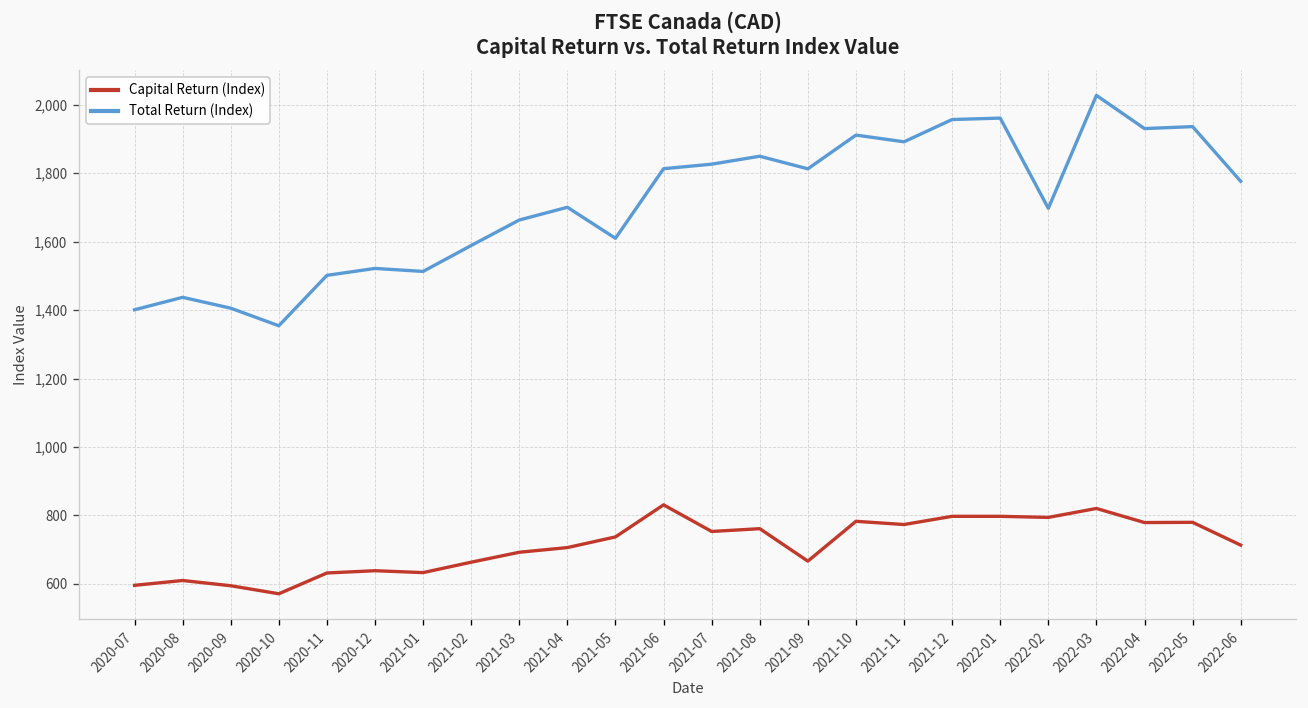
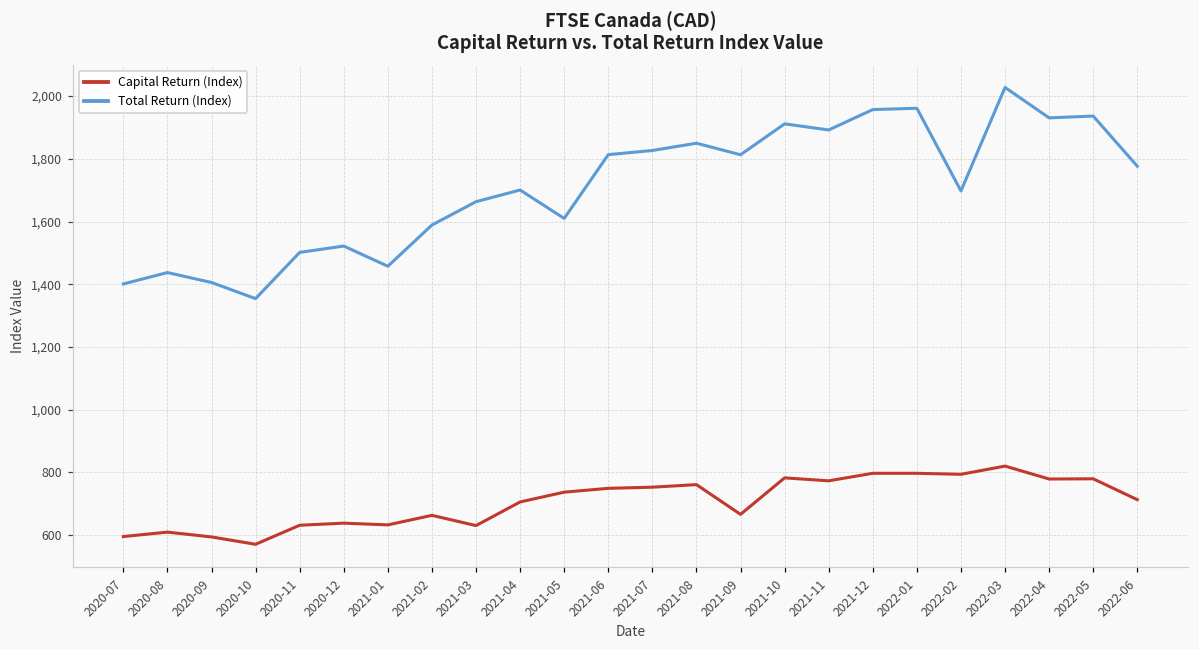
  {
    "Capital Return (Index)": {
      "2020-07": "600",
      "2020-08": "610",
      "2020-09": "590",
      "2020-10": "570",
      "2020-11": "630",
      "2020-12": "640",
      "2021-01": "630",
      "2021-02": "660",
-     "2021-03": "690",
+     "2021-03": "630",
      "2021-04": "710",
      "2021-05": "740",
-     "2021-06": "830",
+     "2021-06": "750",
      "2021-07": "750",
      "2021-08": "760",
      "2021-09": "670",
      "2021-10": "780",
      "2021-11": "770",
      "2021-12": "800",
      "2022-01": "800",
      "2022-02": "790",
      "2022-03": "820",
      "2022-04": "780",
      "2022-05": "780",
      "2022-06": "710"
    },
    "Total Return (Index)": {
      "2020-07": "1,400",
      "2020-08": "1,440",
      "2020-09": "1,410",
      "2020-10": "1,350",
      "2020-11": "1,500",
      "2020-12": "1,520",
-     "2021-01": "1,510",
+     "2021-01": "1,460",
      "2021-02": "1,590",
      "2021-03": "1,660",
      "2021-04": "1,700",
      "2021-05": "1,610",
      "2021-06": "1,810",
      "2021-07": "1,830",
      "2021-08": "1,850",
      "2021-09": "1,810",
      "2021-10": "1,910",
      "2021-11": "1,890",
      "2021-12": "1,960",
      "2022-01": "1,960",
      "2022-02": "1,700",
      "2022-03": "2,030",
      "2022-04": "1,930",
      "2022-05": "1,940",
      "2022-06": "1,780"
    }
  }
